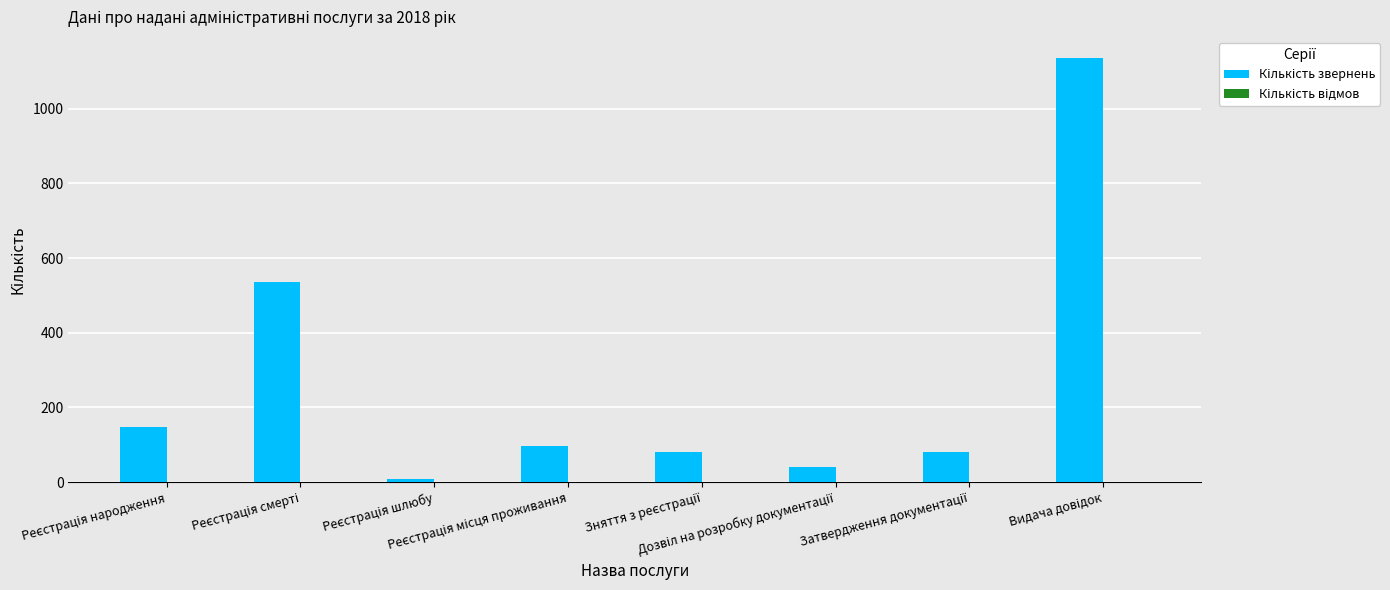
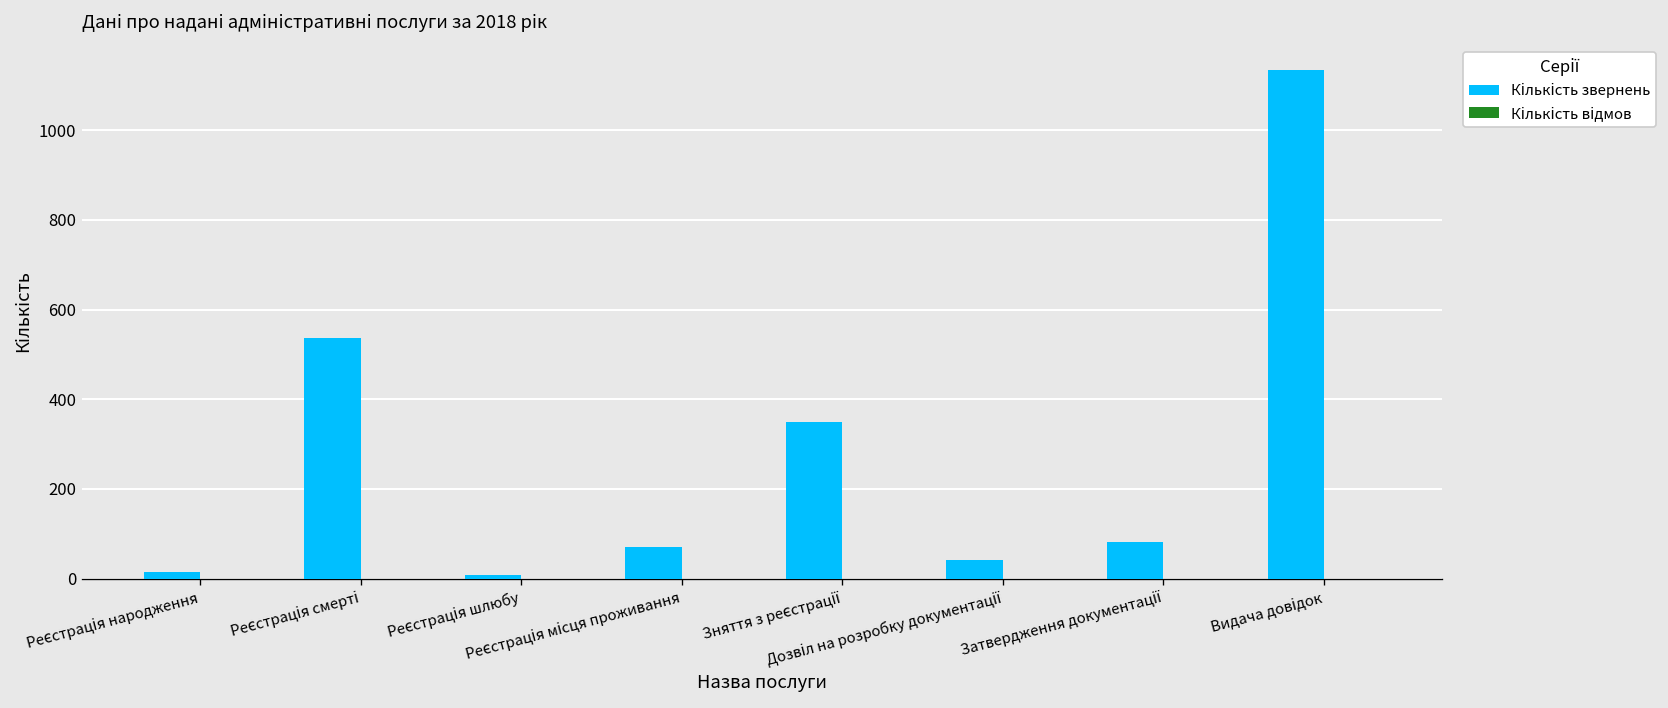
  {
    "Кількість звернень": {
-     "Реєстрація народження": 150,
+     "Реєстрація народження": 20,
      "Реєстрація смерті": 540,
      "Реєстрація шлюбу": 10,
-     "Реєстрація місця проживання": 100,
-     "Зняття з реєстрації": 80,
+     "Реєстрація місця проживання": 70,
+     "Зняття з реєстрації": 350,
      "Дозвіл на розробку документації": 40,
      "Затвердження документації": 80,
      "Видача довідок": 1140
    },
    "Кількість відмов": {
      "Реєстрація народження": 0,
      "Реєстрація смерті": 0,
      "Реєстрація шлюбу": 0,
      "Реєстрація місця проживання": 0,
      "Зняття з реєстрації": 0,
      "Дозвіл на розробку документації": 0,
      "Затвердження документації": 0,
      "Видача довідок": 0
    }
  }
